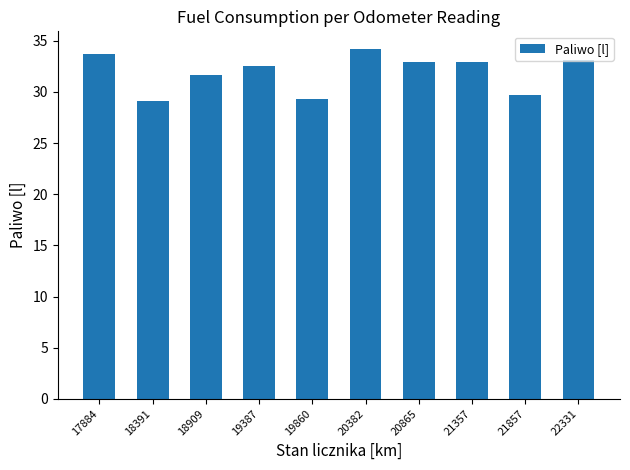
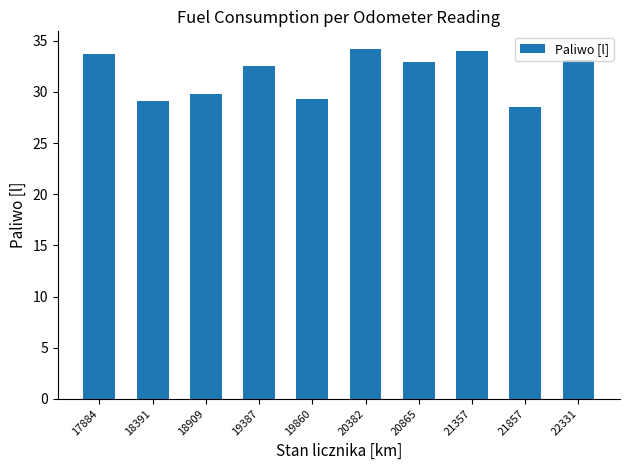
  {
    "17884": 33.7,
    "18391": 29.1,
-   "18909": 31.6,
+   "18909": 29.8,
    "19387": 32.6,
    "19860": 29.3,
    "20382": 34.2,
    "20865": 33.0,
-   "21357": 32.9,
-   "21857": 29.7
+   "21357": 34.1,
+   "21857": 28.5
  }
